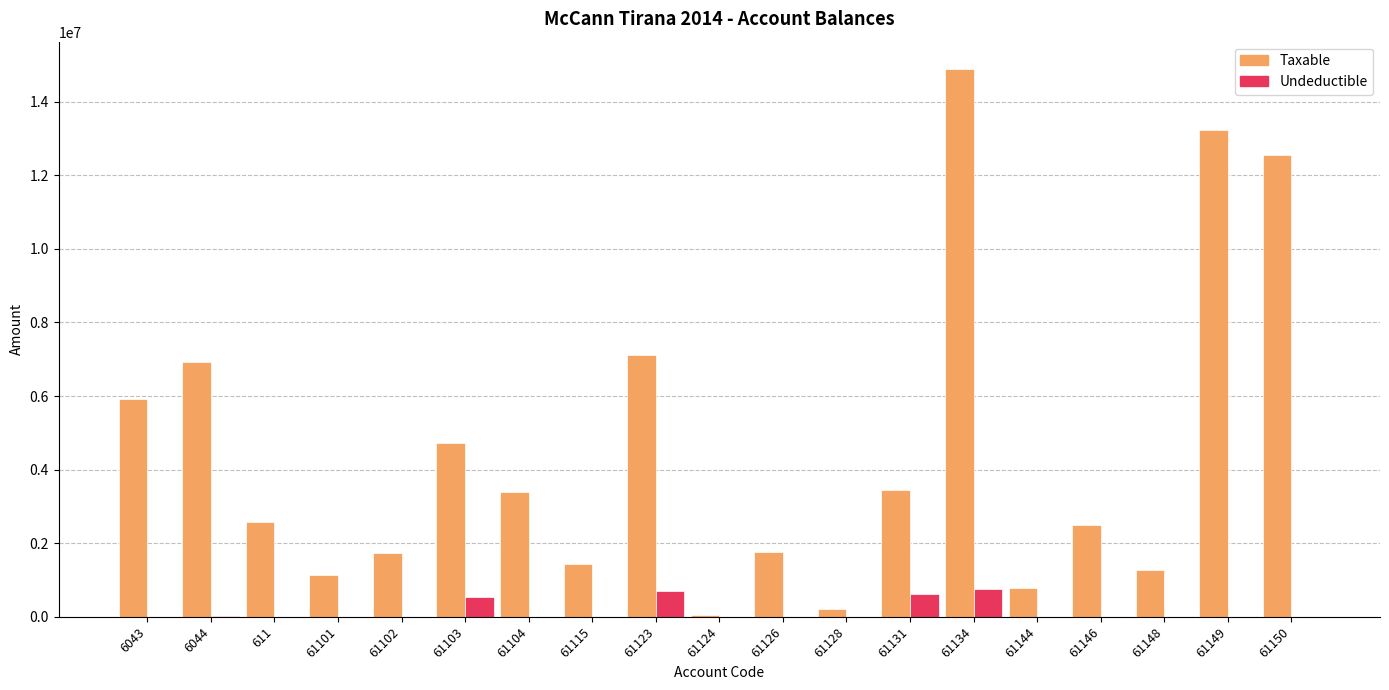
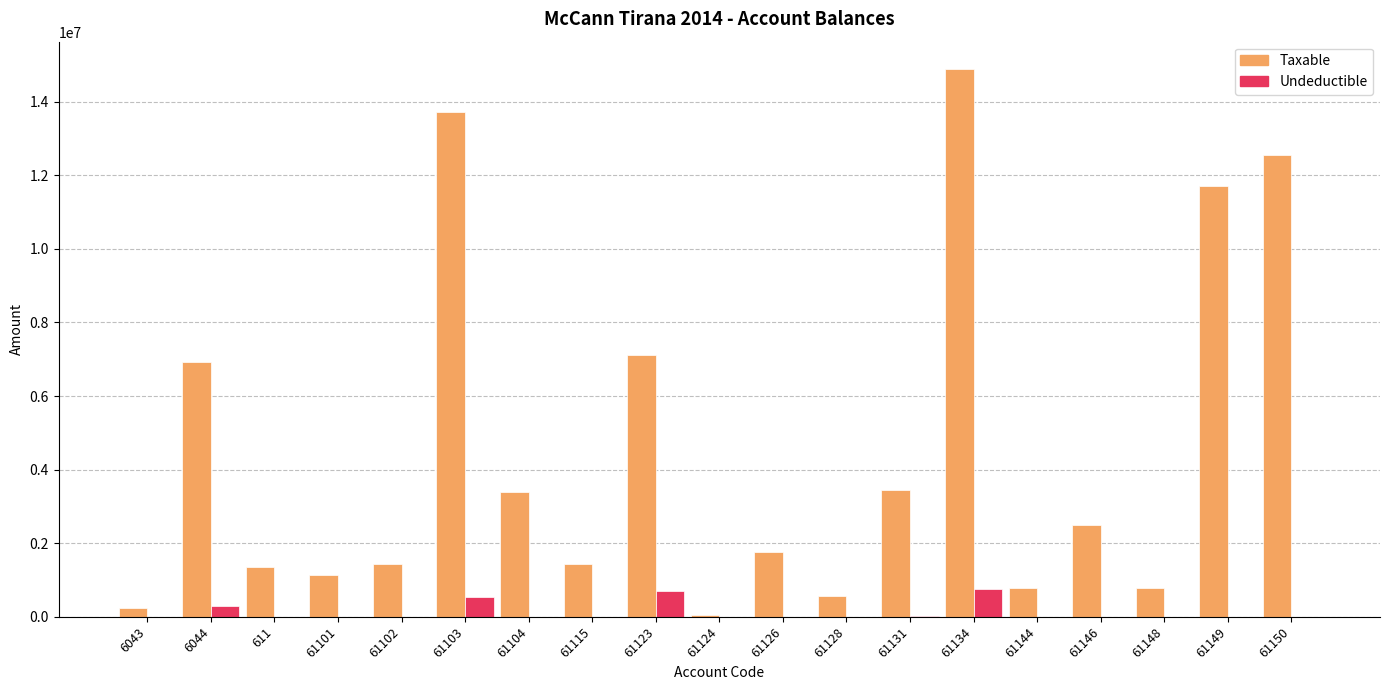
  {
    "Taxable": {
-     "6043": 5900000,
+     "6043": 300000,
      "6044": 6900000,
-     "611": 2600000,
+     "611": 1400000,
      "61101": 1100000,
-     "61102": 1700000,
-     "61103": 4700000,
+     "61102": 1400000,
+     "61103": 13700000,
      "61104": 3400000,
      "61115": 1400000,
      "61123": 7100000,
      "61126": 1800000,
-     "61128": 200000,
+     "61128": 600000,
      "61131": 3400000,
      "61134": 14900000,
      "61144": 800000,
      "61146": 2500000,
-     "61148": 1300000,
-     "61149": 13200000,
+     "61148": 800000,
+     "61149": 11700000,
      "61150": 12500000
    },
    "Undeductible": {
      "6043": 0,
-     "6044": 0,
+     "6044": 300000,
      "611": 0,
      "61101": 0,
      "61102": 0,
      "61103": 500000,
      "61104": 0,
      "61123": 700000,
      "61124": 0,
      "61128": 0,
-     "61131": 600000,
+     "61131": 0,
      "61134": 800000,
      "61144": 0,
      "61146": 0,
      "61148": 0,
      "61149": 0,
      "61150": 0
    }
  }
